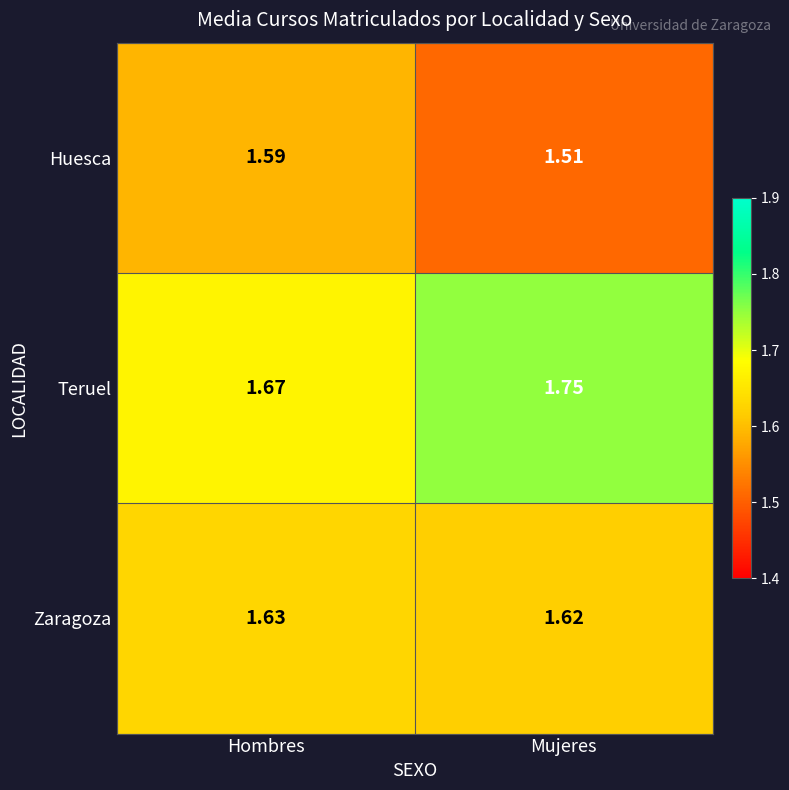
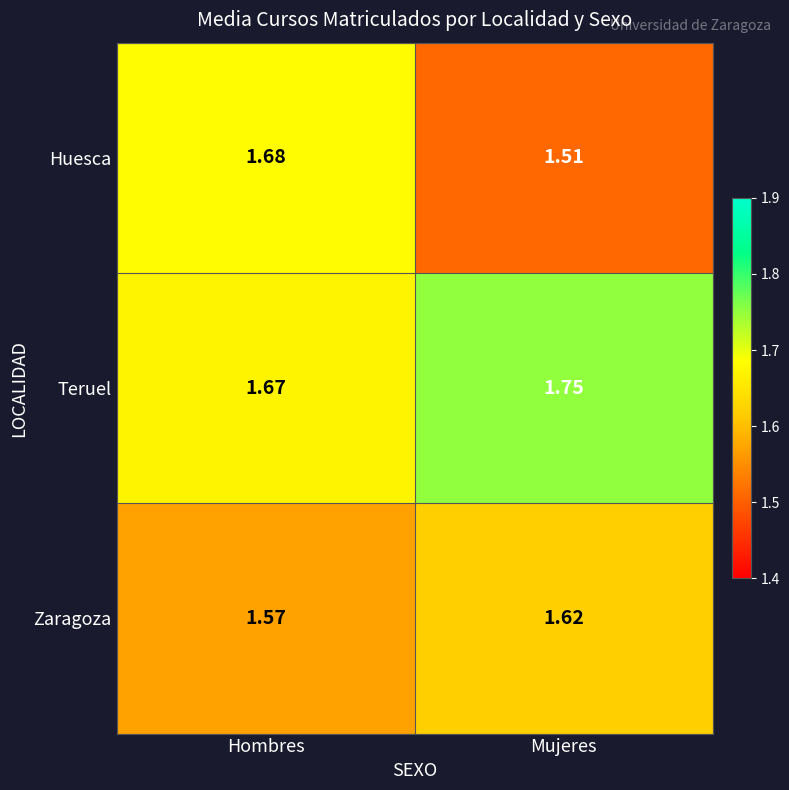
  {
    "Huesca": {
-     "Hombres": 1.59,
+     "Hombres": 1.68,
      "Mujeres": 1.51
    },
    "Teruel": {
      "Hombres": 1.67,
      "Mujeres": 1.75
    },
    "Zaragoza": {
-     "Hombres": 1.63,
+     "Hombres": 1.57,
      "Mujeres": 1.62
    }
  }
